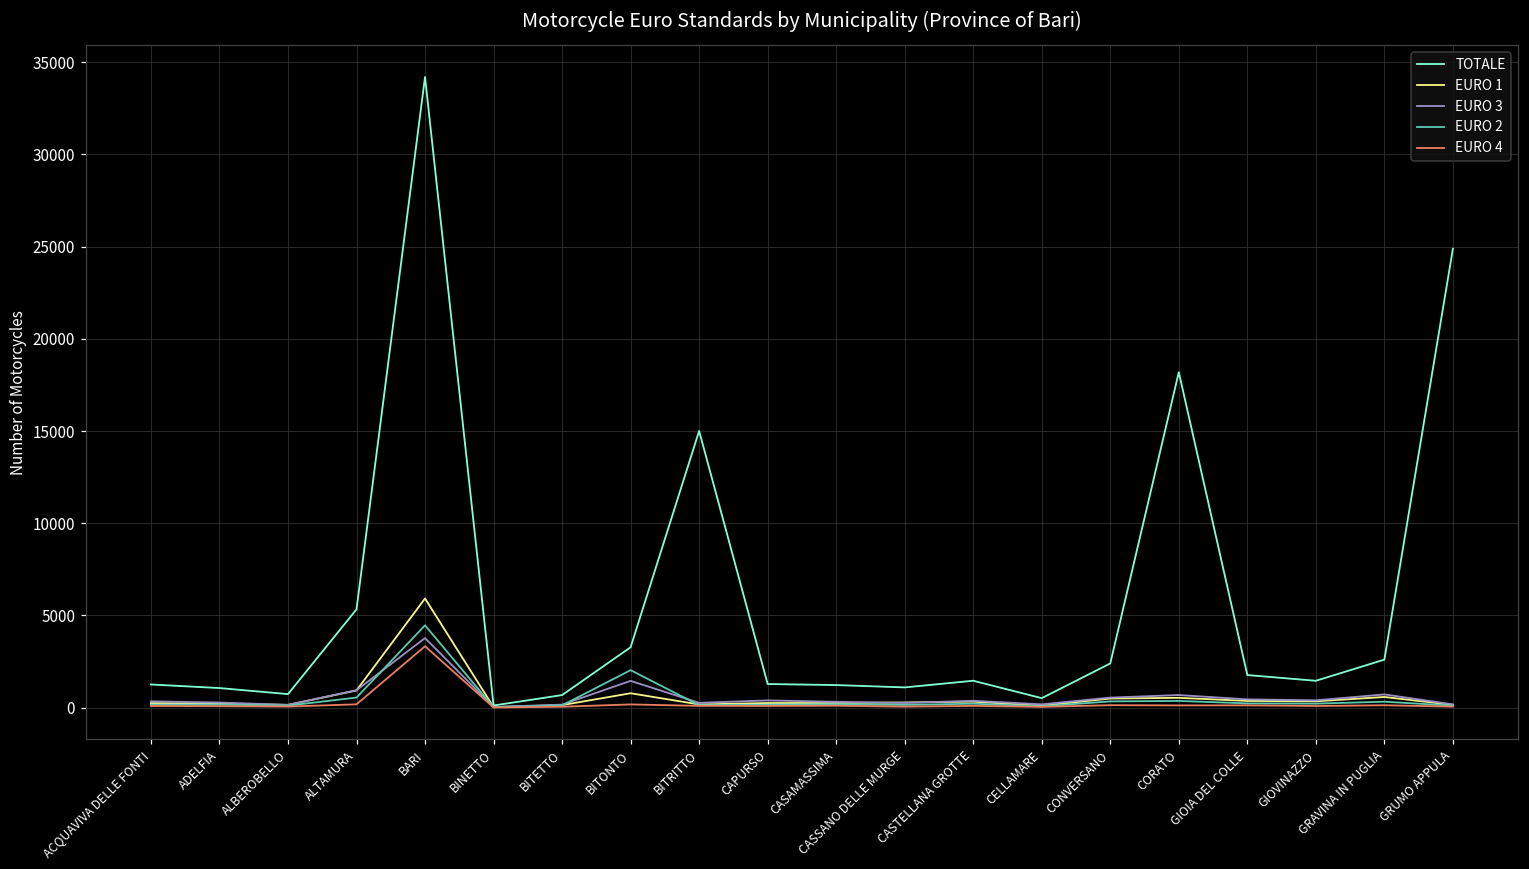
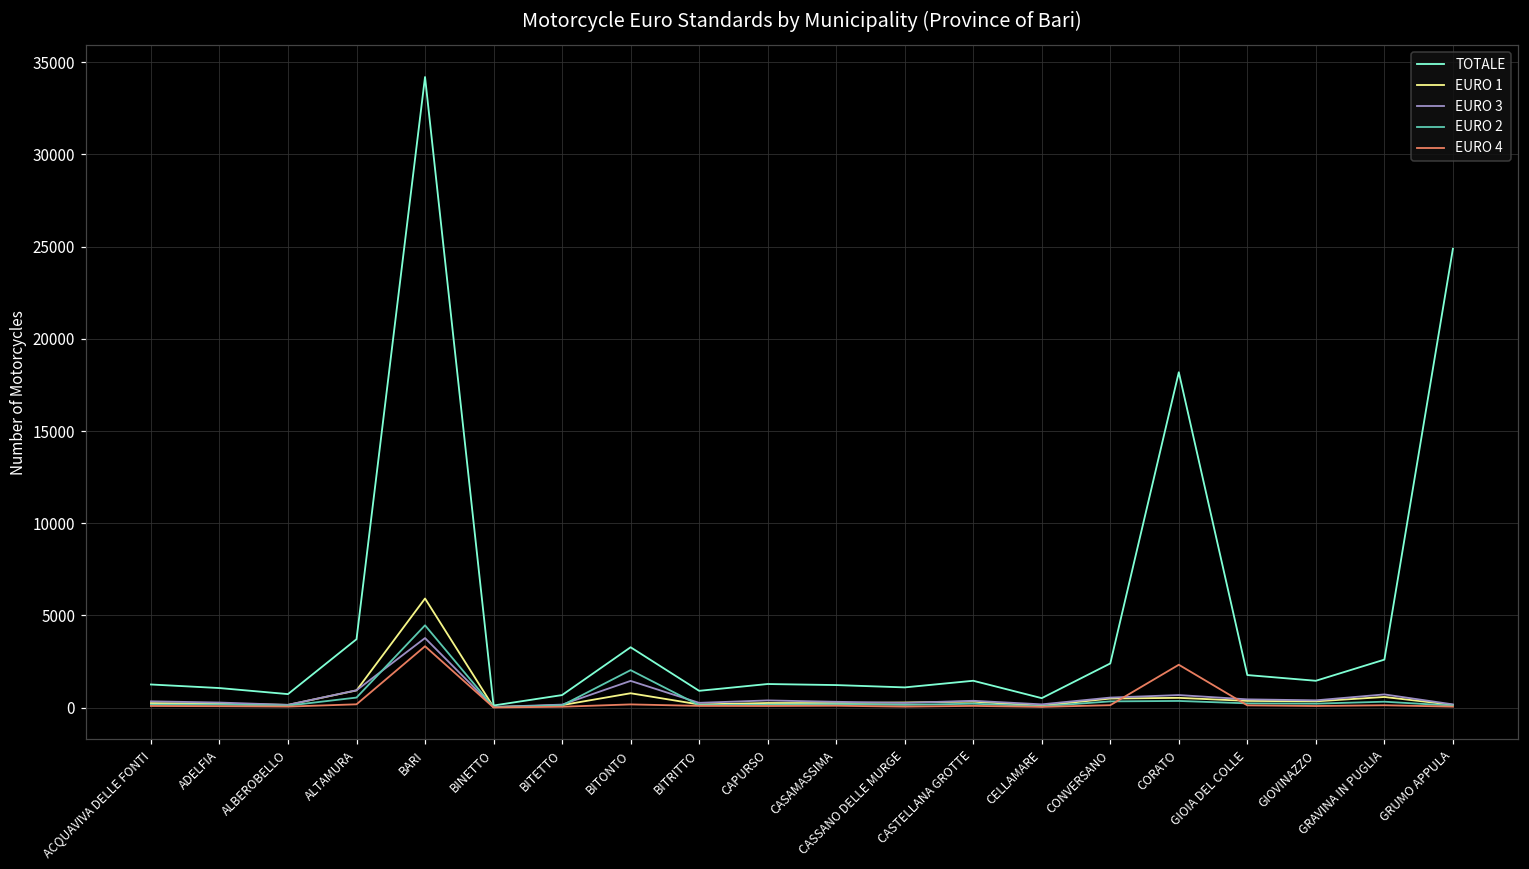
  {
    "TOTALE": {
      "ACQUAVIVA DELLE FONTI": 1300,
      "ADELFIA": 1100,
      "ALBEROBELLO": 700,
-     "ALTAMURA": 5300,
+     "ALTAMURA": 3700,
      "BARI": 34200,
      "BITETTO": 700,
      "BITONTO": 3300,
-     "BITRITTO": 15000,
+     "BITRITTO": 900,
      "CAPURSO": 1300,
      "CASAMASSIMA": 1200,
      "CASSANO DELLE MURGE": 1100,
      "CASTELLANA GROTTE": 1500,
      "CELLAMARE": 500,
      "CONVERSANO": 2400,
      "CORATO": 18200,
      "GIOIA DEL COLLE": 1800,
      "GIOVINAZZO": 1500,
      "GRAVINA IN PUGLIA": 2600,
      "GRUMO APPULA": 24900
    },
    "EURO 1": {
      "BARI": 5900,
      "BITONTO": 800
    },
    "EURO 3": {
      "BARI": 3800,
      "BITONTO": 1400
    },
    "EURO 2": {
      "ALTAMURA": 500,
      "BARI": 4500,
      "BITONTO": 2000,
      "CONVERSANO": 300,
      "CORATO": 400,
      "GRAVINA IN PUGLIA": 300
    },
    "EURO 4": {
      "ALTAMURA": 200,
      "BARI": 3300,
      "BITONTO": 200,
      "CONVERSANO": 100,
-     "CORATO": 100,
+     "CORATO": 2300,
      "GRAVINA IN PUGLIA": 100
    }
  }
